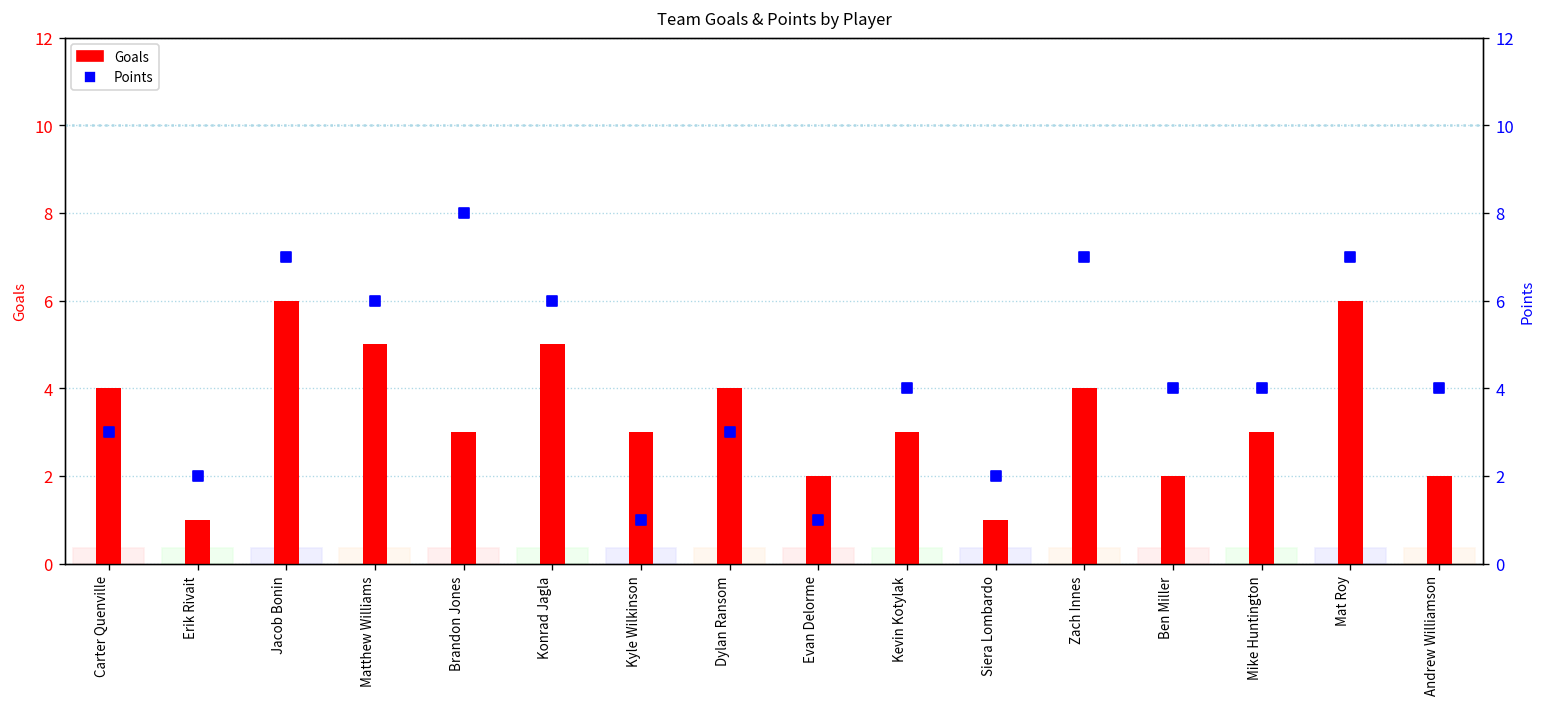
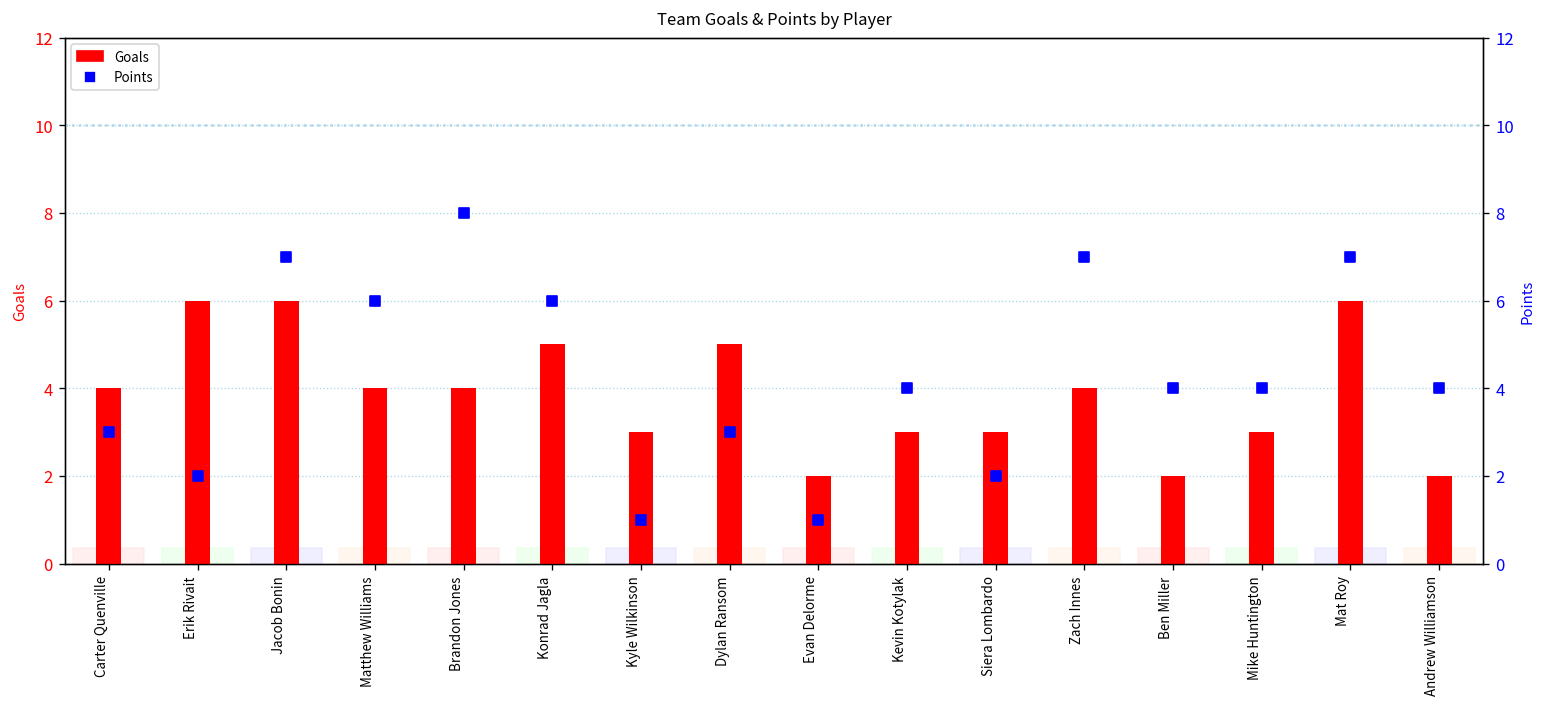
  {
    "Goals": {
      "Carter Quenville": 4,
-     "Erik Rivait": 1,
+     "Erik Rivait": 6,
      "Jacob Bonin": 6,
-     "Matthew Williams": 5,
-     "Brandon Jones": 3,
+     "Matthew Williams": 4,
+     "Brandon Jones": 4,
      "Konrad Jagla": 5,
      "Kyle Wilkinson": 3,
-     "Dylan Ransom": 4,
+     "Dylan Ransom": 5,
      "Evan Delorme": 2,
      "Kevin Kotylak": 3,
-     "Siera Lombardo": 1,
+     "Siera Lombardo": 3,
      "Zach Innes": 4,
      "Ben Miller": 2,
      "Mike Huntington": 3,
      "Mat Roy": 6,
      "Andrew Williamson": 2
    }
  }
